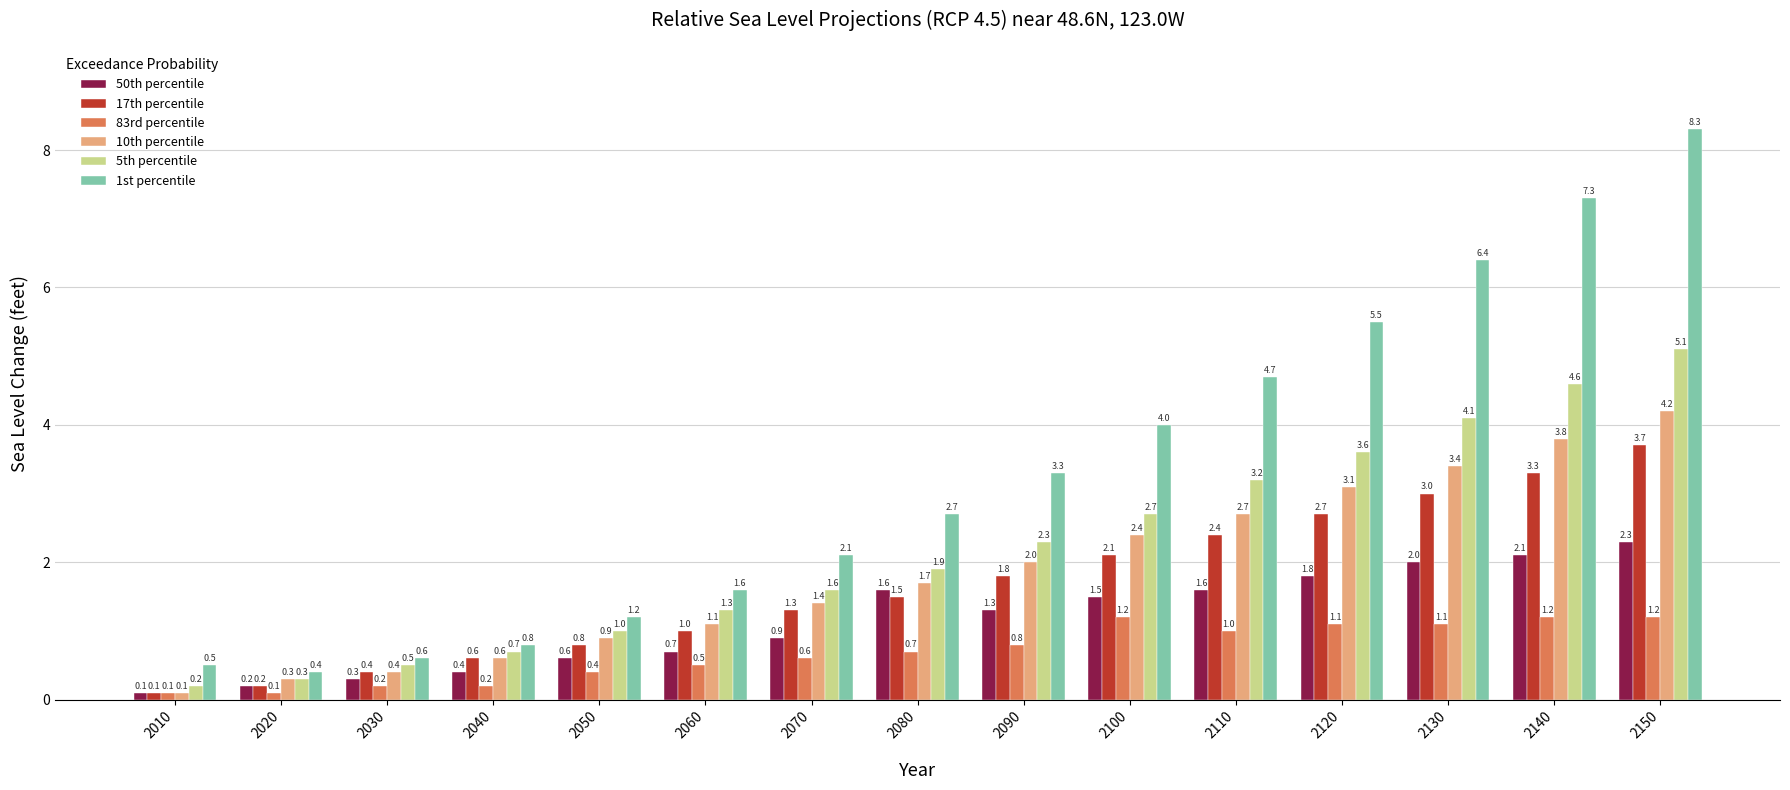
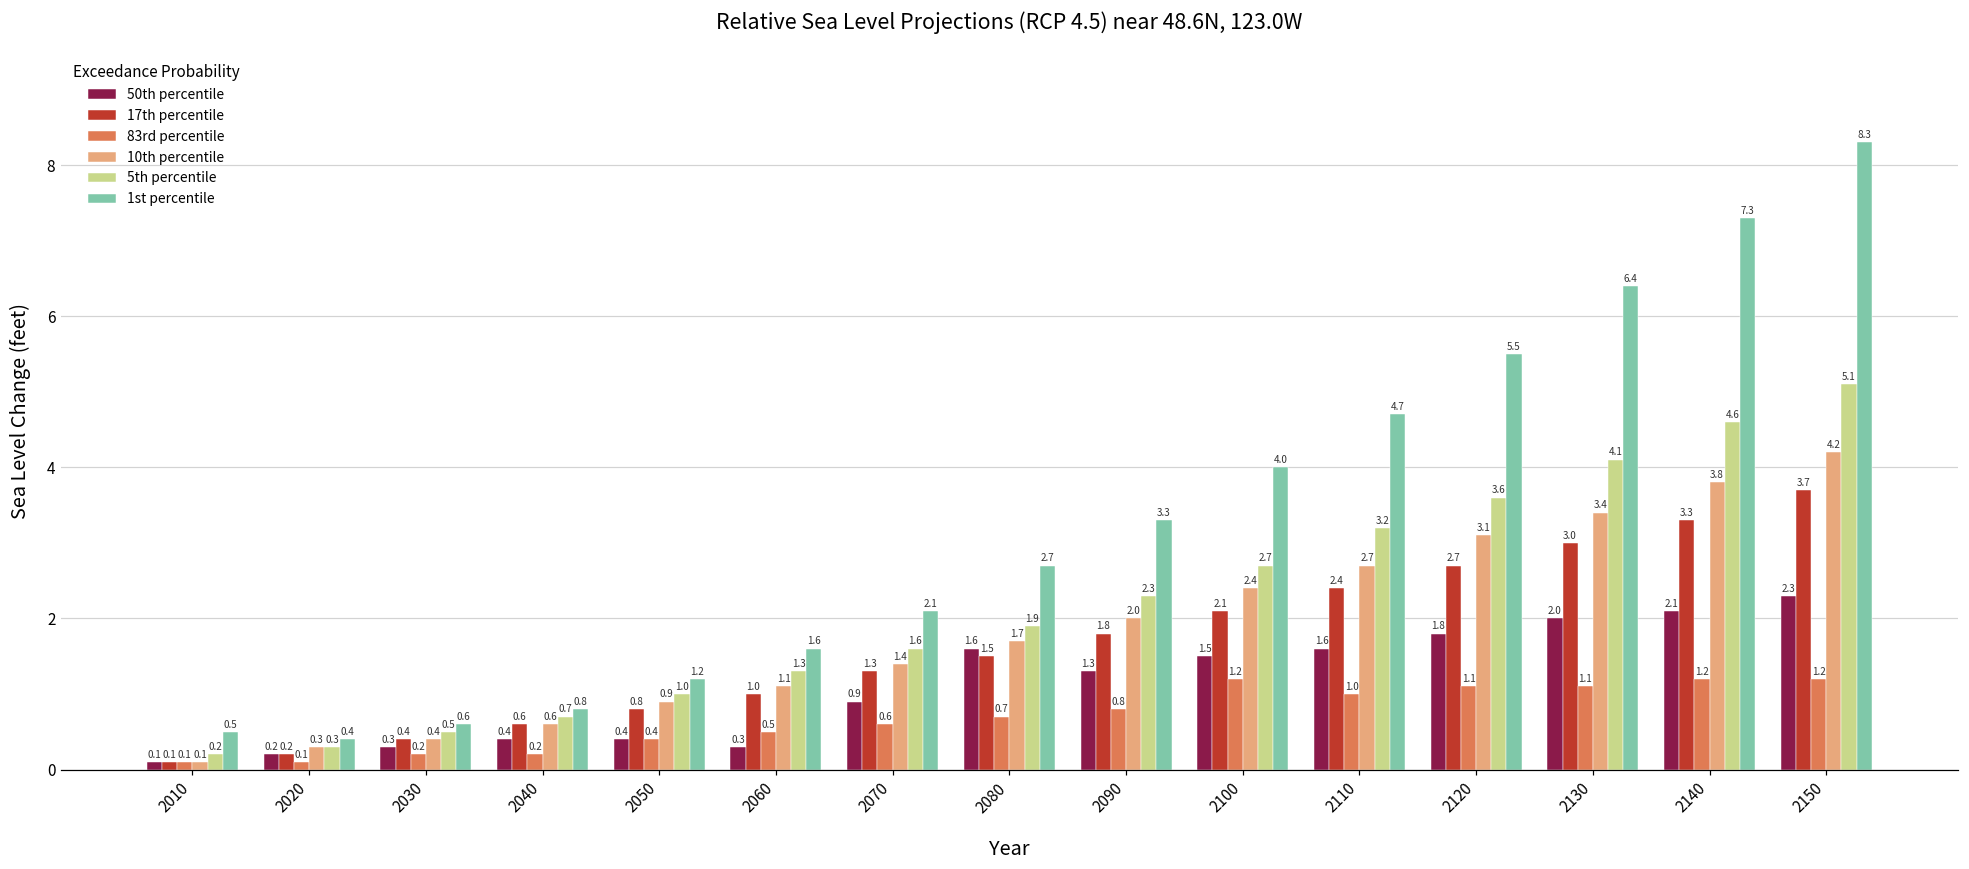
  {
    "50th percentile": {
      "2010": 0.1,
      "2020": 0.2,
      "2030": 0.3,
      "2040": 0.4,
-     "2050": 0.6,
-     "2060": 0.7,
+     "2050": 0.4,
+     "2060": 0.3,
      "2070": 0.9,
      "2080": 1.6,
      "2090": 1.3,
      "2100": 1.5,
      "2110": 1.6,
      "2120": 1.8,
      "2130": 2.0,
      "2140": 2.1,
      "2150": 2.3
    },
    "17th percentile": {
      "2010": 0.1,
      "2020": 0.2,
      "2030": 0.4,
      "2040": 0.6,
      "2050": 0.8,
      "2060": 1.0,
      "2070": 1.3,
      "2080": 1.5,
      "2090": 1.8,
      "2100": 2.1,
      "2110": 2.4,
      "2120": 2.7,
      "2130": 3.0,
      "2140": 3.3,
      "2150": 3.7
    },
    "83rd percentile": {
      "2010": 0.1,
      "2020": 0.1,
      "2030": 0.2,
      "2040": 0.2,
      "2050": 0.4,
      "2060": 0.5,
      "2070": 0.6,
      "2080": 0.7,
      "2090": 0.8,
      "2100": 1.2,
      "2110": 1.0,
      "2120": 1.1,
      "2130": 1.1,
      "2140": 1.2,
      "2150": 1.2
    },
    "1st percentile": {
      "2010": 0.5,
      "2020": 0.4,
      "2030": 0.6,
      "2040": 0.8,
      "2050": 1.2,
      "2060": 1.6,
      "2070": 2.1,
      "2080": 2.7,
      "2090": 3.3,
      "2100": 4.0,
      "2110": 4.7,
      "2120": 5.5,
      "2130": 6.4,
      "2140": 7.3,
      "2150": 8.3
    }
  }
